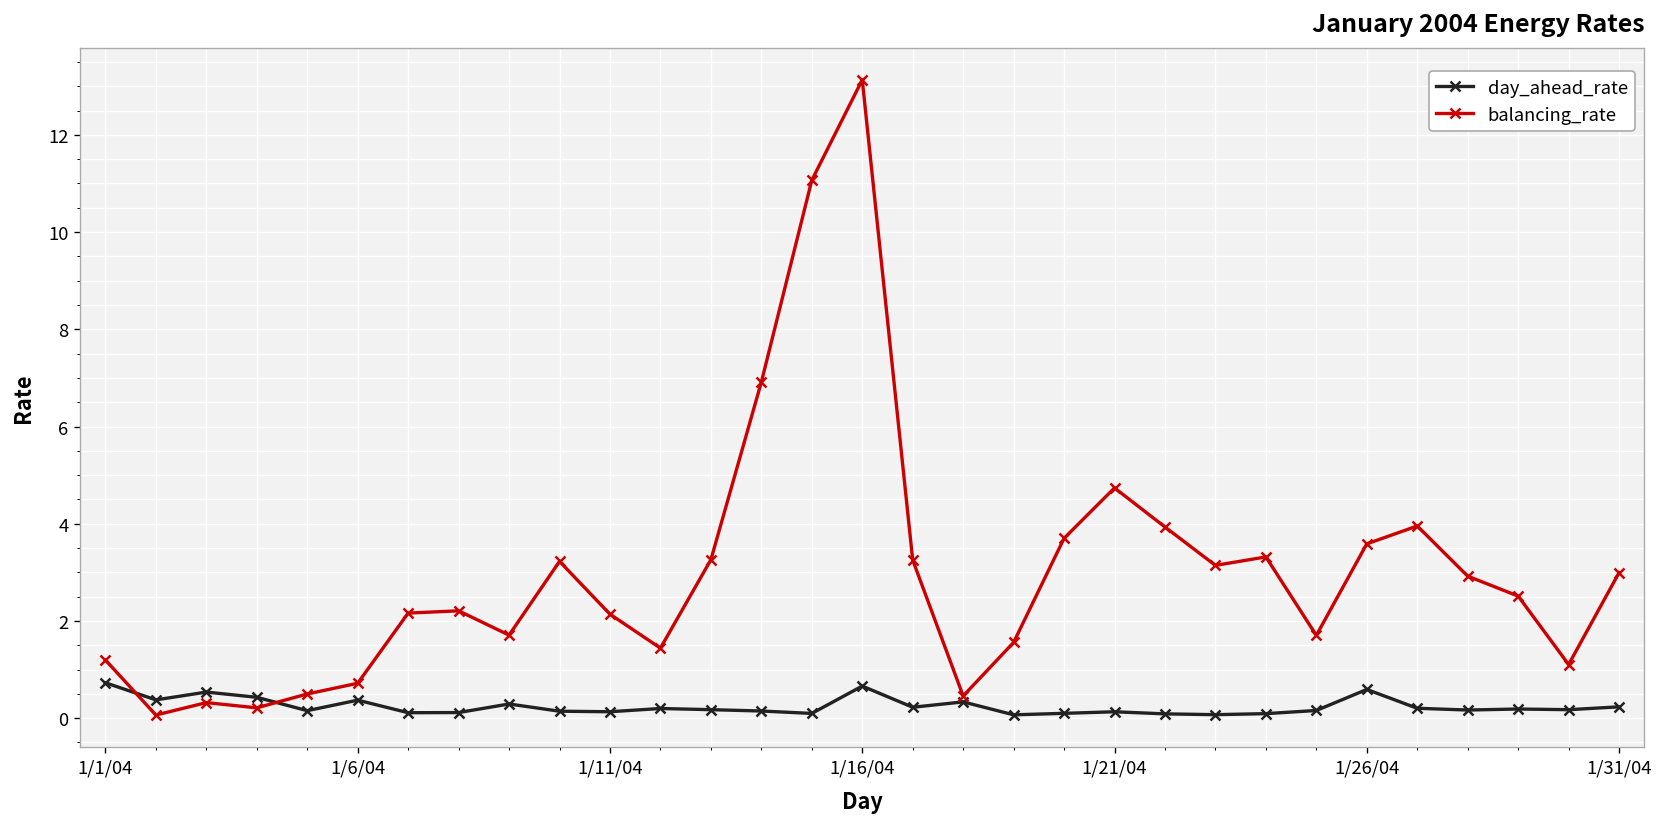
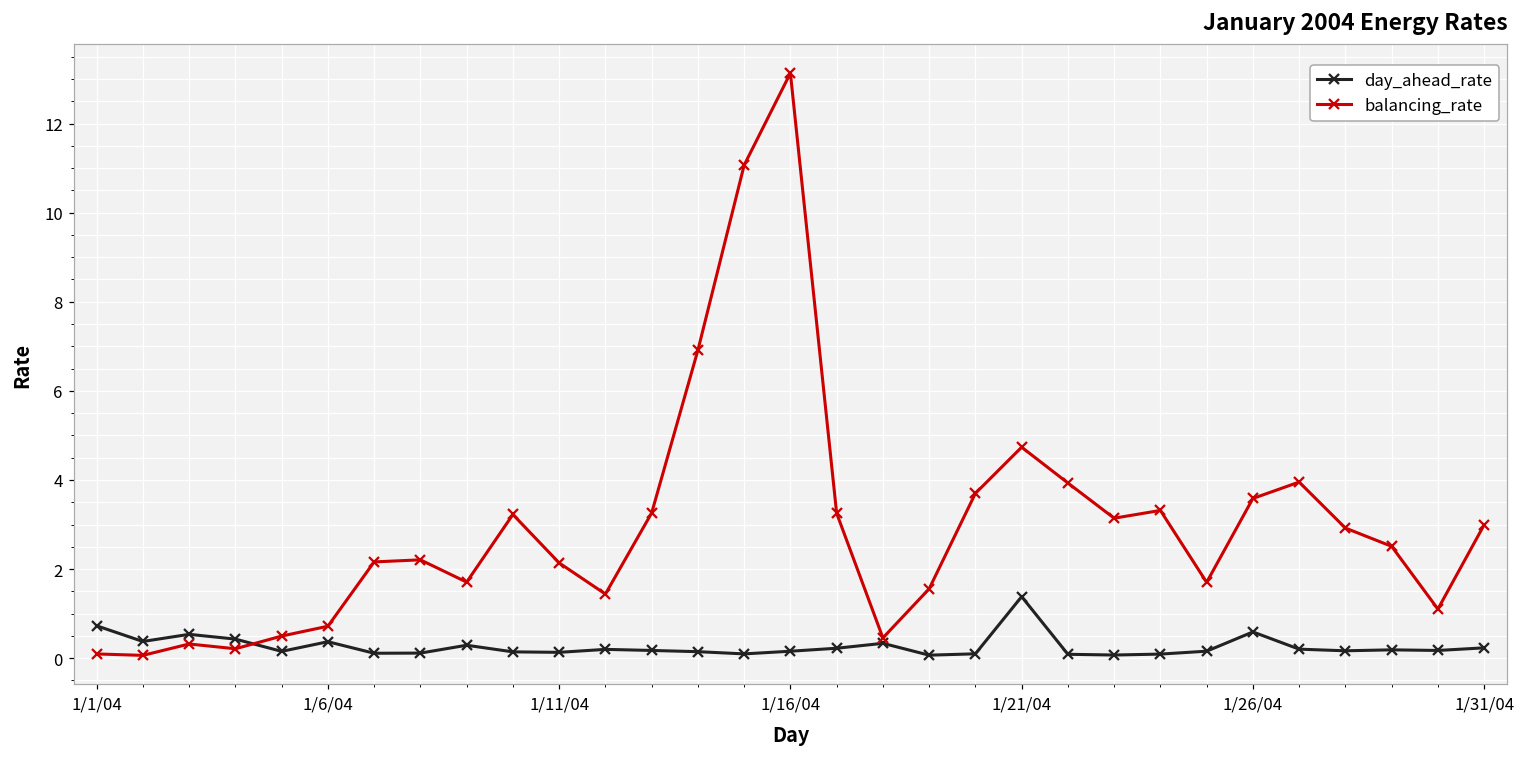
  {
    "day_ahead_rate": {
      "1/1/04": 0.7,
      "1/6/04": 0.4,
      "1/11/04": 0.1,
-     "1/16/04": 0.7,
-     "1/21/04": 0.1,
+     "1/16/04": 0.2,
+     "1/21/04": 1.4,
      "1/26/04": 0.6,
      "1/31/04": 0.2
    },
    "balancing_rate": {
-     "1/1/04": 1.2,
+     "1/1/04": 0.1,
      "1/6/04": 0.7,
      "1/11/04": 2.1,
      "1/16/04": 13.1,
      "1/21/04": 4.7,
      "1/26/04": 3.6,
      "1/31/04": 3.0
    }
  }
